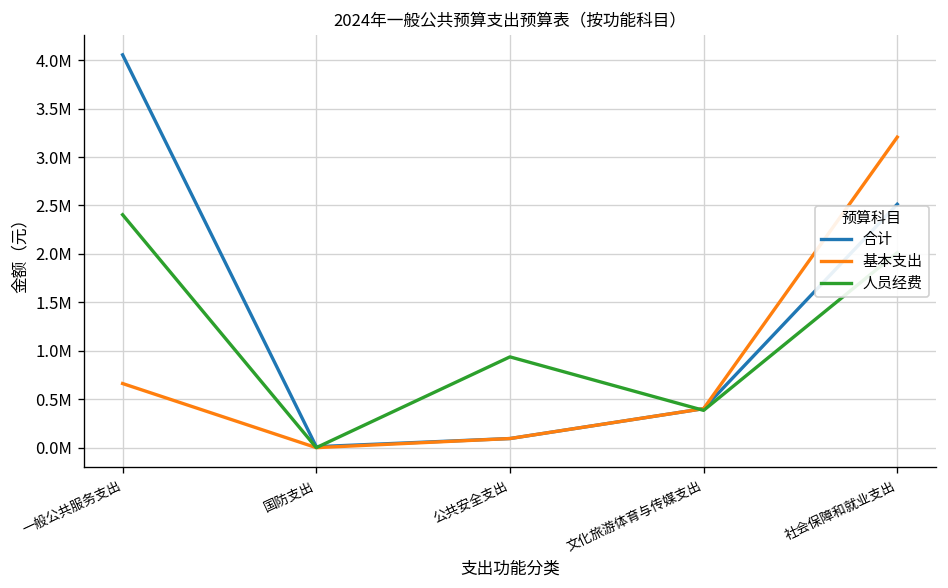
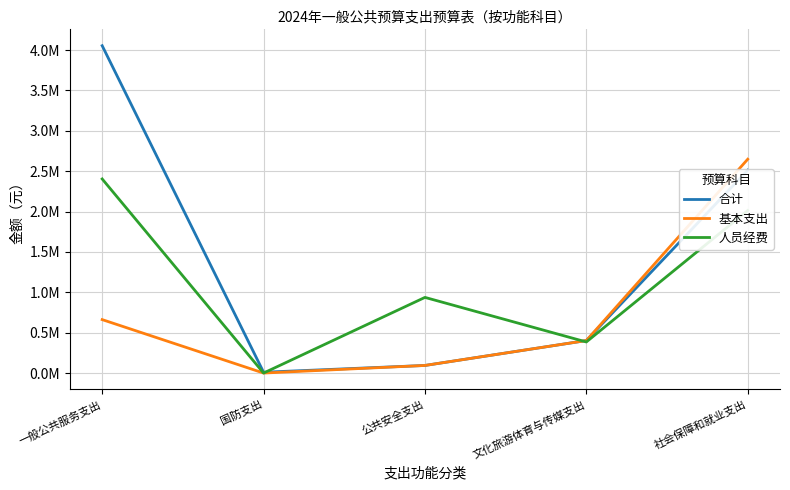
  {
    "合计": {
      "一般公共服务支出": 4100000
    },
    "基本支出": {
      "一般公共服务支出": 700000,
-     "社会保障和就业支出": 3200000
+     "社会保障和就业支出": 2600000
    },
    "人员经费": {
      "一般公共服务支出": 2400000,
      "公共安全支出": 900000
    }
  }
